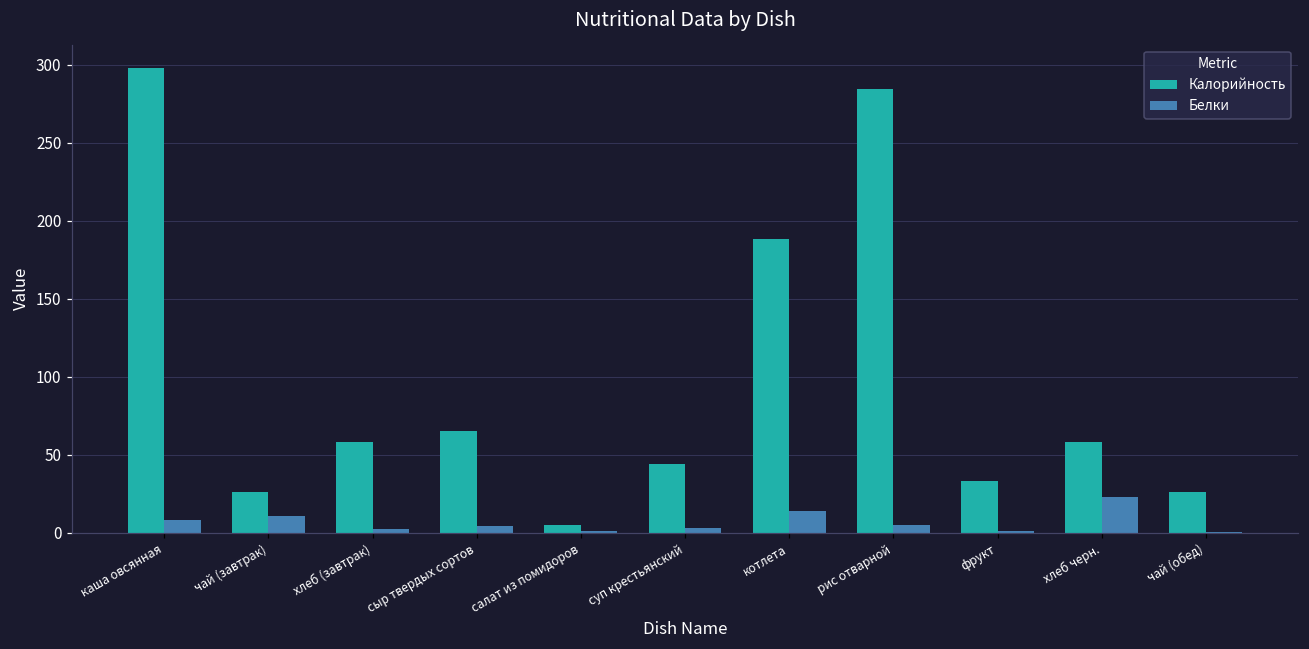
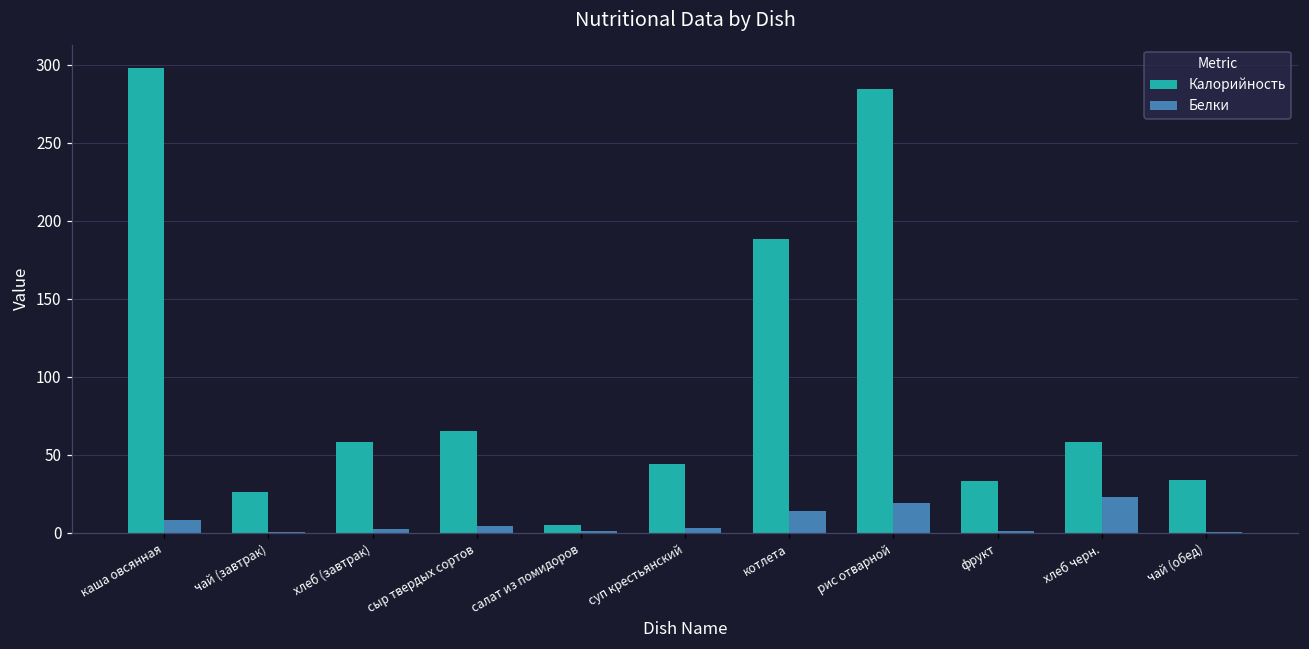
  {
    "Калорийность": {
      "каша овсянная": 298,
      "чай (завтрак)": 26,
      "хлеб (завтрак)": 58,
      "сыр твердых сортов": 65,
      "салат из помидоров": 5,
      "суп крестьянский": 44,
      "котлета": 188,
      "рис отварной": 284,
      "фрукт": 33,
      "хлеб черн.": 58,
-     "чай (обед)": 26
+     "чай (обед)": 34
    },
    "Белки": {
      "каша овсянная": 8,
-     "чай (завтрак)": 11,
+     "чай (завтрак)": 0,
      "хлеб (завтрак)": 2,
      "сыр твердых сортов": 4,
      "суп крестьянский": 3,
      "котлета": 14,
-     "рис отварной": 5,
+     "рис отварной": 19,
      "хлеб черн.": 23
    }
  }
